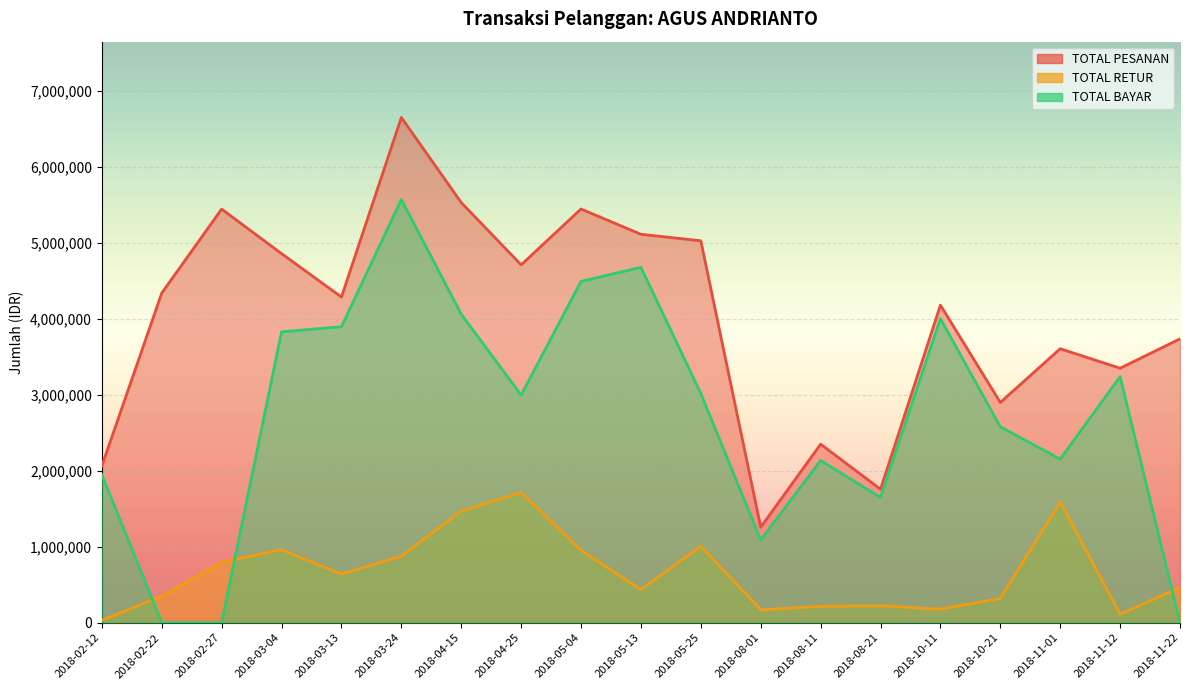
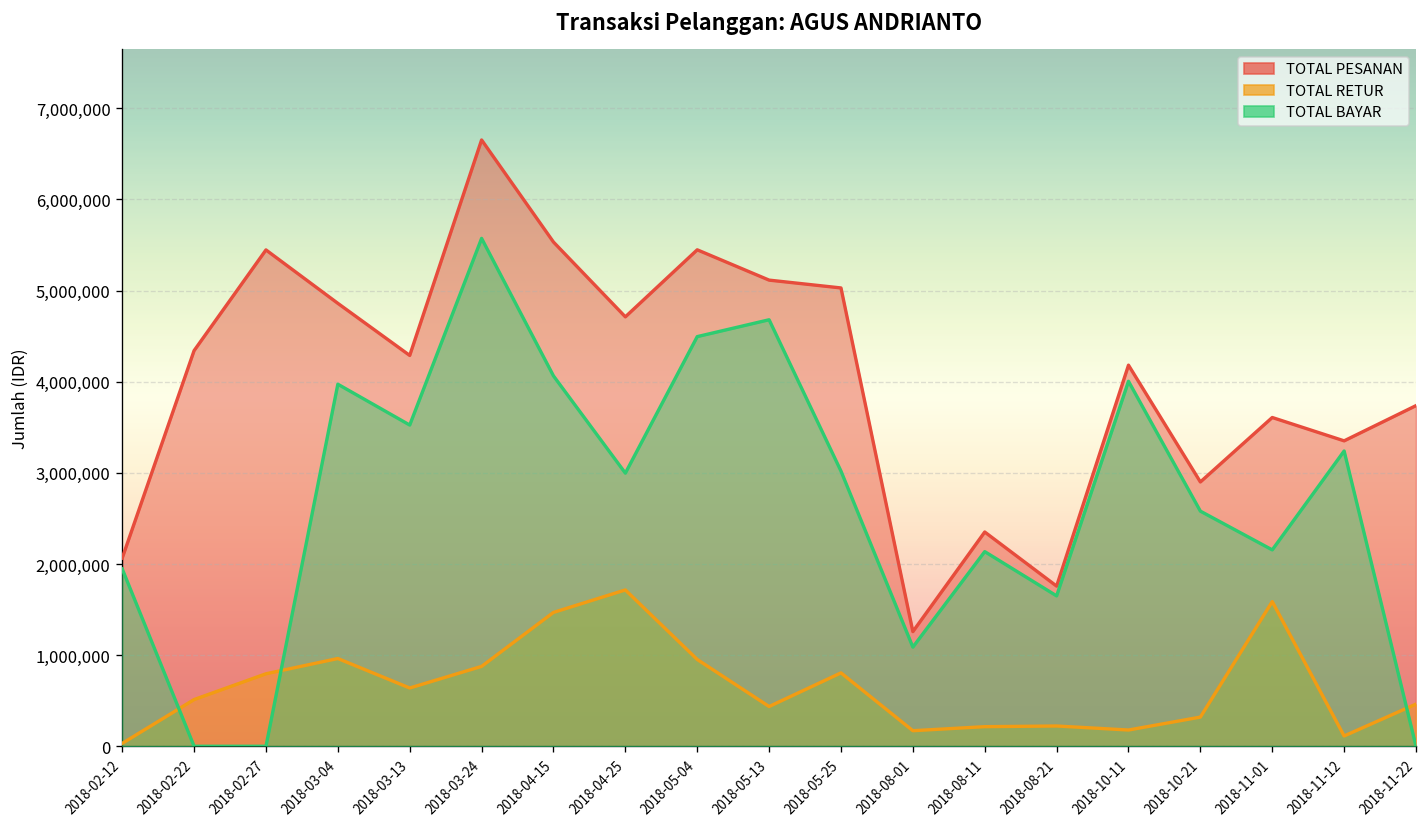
  {
    "TOTAL PESANAN": {
      "2018-02-12": "2,100,000",
      "2018-02-22": "4,300,000",
      "2018-02-27": "5,400,000",
      "2018-03-04": "4,900,000",
      "2018-03-13": "4,300,000",
      "2018-03-24": "6,700,000",
      "2018-04-15": "5,500,000",
      "2018-04-25": "4,700,000",
      "2018-05-04": "5,400,000",
      "2018-05-13": "5,100,000",
      "2018-05-25": "5,000,000",
      "2018-08-01": "1,300,000",
      "2018-08-11": "2,400,000",
      "2018-08-21": "1,800,000",
      "2018-10-11": "4,200,000",
      "2018-10-21": "2,900,000",
      "2018-11-01": "3,600,000",
      "2018-11-12": "3,400,000",
      "2018-11-22": "3,700,000"
    },
    "TOTAL RETUR": {
      "2018-02-12": "0",
-     "2018-02-22": "400,000",
+     "2018-02-22": "500,000",
      "2018-02-27": "800,000",
      "2018-03-04": "1,000,000",
      "2018-03-13": "600,000",
      "2018-03-24": "900,000",
      "2018-04-15": "1,500,000",
      "2018-04-25": "1,700,000",
      "2018-05-04": "1,000,000",
      "2018-05-13": "400,000",
-     "2018-05-25": "1,000,000",
+     "2018-05-25": "800,000",
      "2018-08-01": "200,000",
      "2018-08-11": "200,000",
      "2018-08-21": "200,000",
      "2018-10-11": "200,000",
      "2018-10-21": "300,000",
      "2018-11-01": "1,600,000",
      "2018-11-12": "100,000",
      "2018-11-22": "500,000"
    },
    "TOTAL BAYAR": {
      "2018-02-12": "1,900,000",
      "2018-02-22": "0",
      "2018-02-27": "0",
-     "2018-03-04": "3,800,000",
-     "2018-03-13": "3,900,000",
+     "2018-03-04": "4,000,000",
+     "2018-03-13": "3,500,000",
      "2018-03-24": "5,600,000",
      "2018-04-15": "4,100,000",
      "2018-04-25": "3,000,000",
      "2018-05-04": "4,500,000",
      "2018-05-13": "4,700,000",
      "2018-05-25": "3,000,000",
      "2018-08-01": "1,100,000",
      "2018-08-11": "2,100,000",
      "2018-08-21": "1,700,000",
      "2018-10-11": "4,000,000",
      "2018-10-21": "2,600,000",
      "2018-11-01": "2,200,000",
      "2018-11-12": "3,200,000",
      "2018-11-22": "0"
    }
  }
